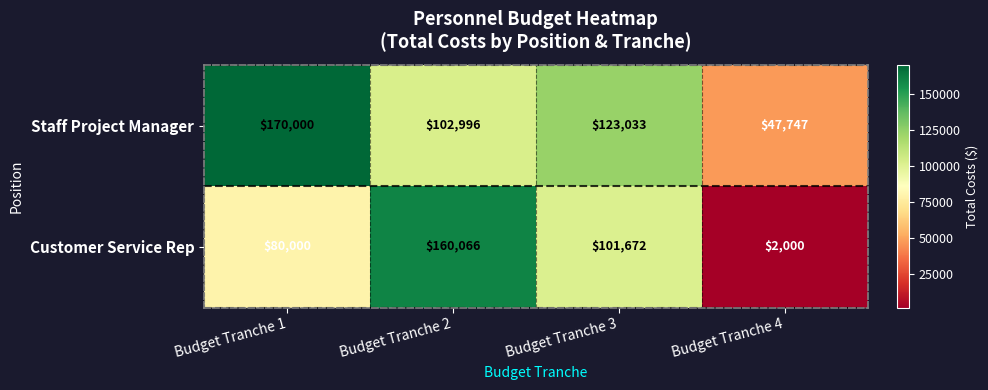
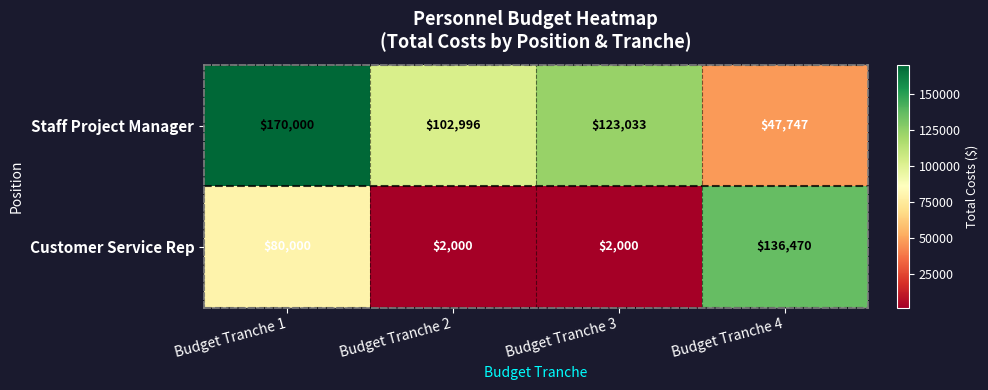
  {
    "Staff Project Manager": {
      "Budget Tranche 1": "$170,000",
      "Budget Tranche 2": "$102,996",
      "Budget Tranche 3": "$123,033",
      "Budget Tranche 4": "$47,747"
    },
    "Customer Service Rep": {
      "Budget Tranche 1": "$80,000",
-     "Budget Tranche 2": "$160,066",
-     "Budget Tranche 3": "$101,672",
-     "Budget Tranche 4": "$2,000"
+     "Budget Tranche 2": "$2,000",
+     "Budget Tranche 3": "$2,000",
+     "Budget Tranche 4": "$136,470"
    }
  }
